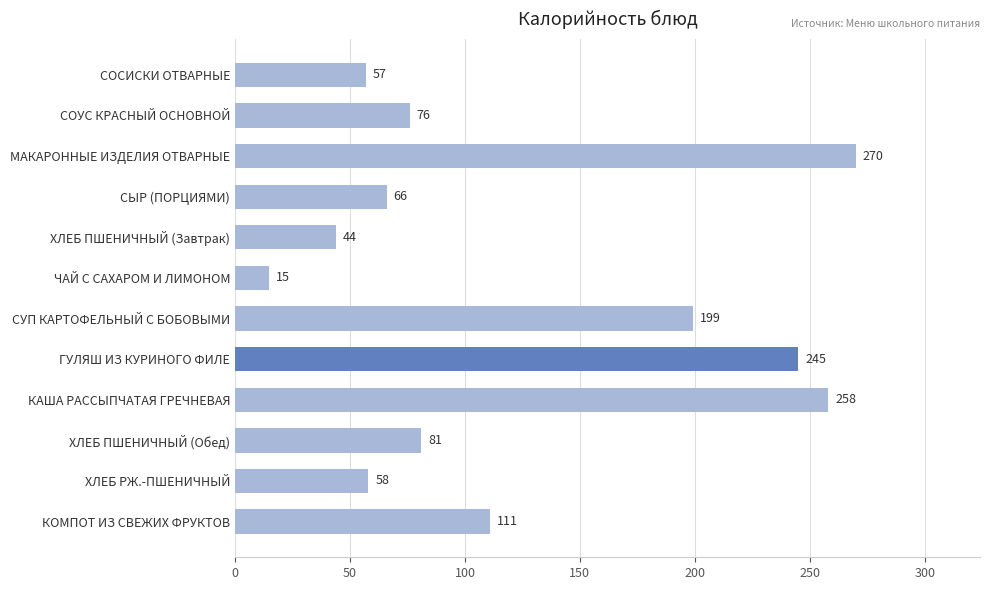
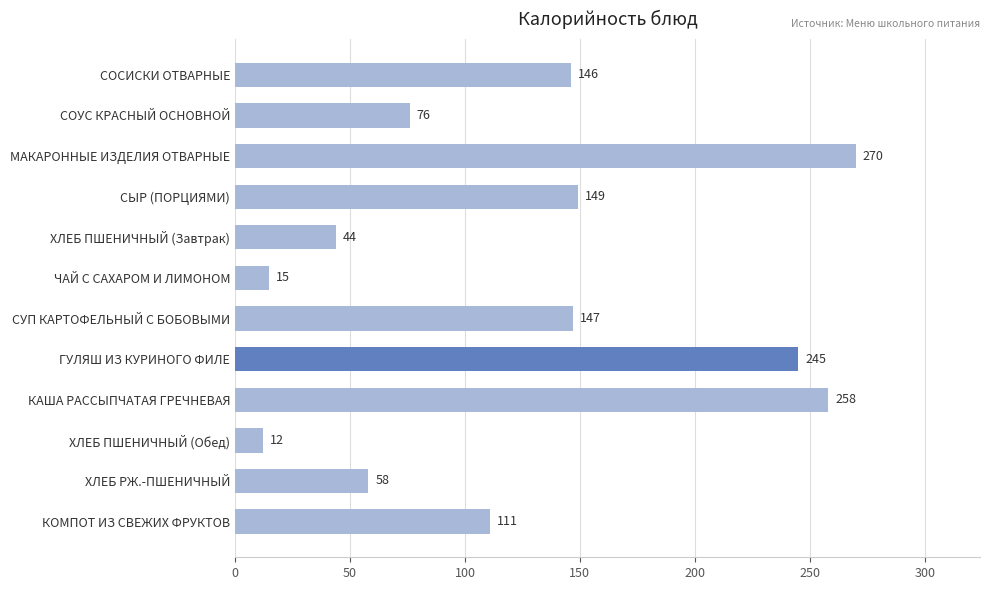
  {
-   "СОСИСКИ ОТВАРНЫЕ": 57,
+   "СОСИСКИ ОТВАРНЫЕ": 146,
    "СОУС КРАСНЫЙ ОСНОВНОЙ": 76,
    "МАКАРОННЫЕ ИЗДЕЛИЯ ОТВАРНЫЕ": 270,
-   "СЫР (ПОРЦИЯМИ)": 66,
+   "СЫР (ПОРЦИЯМИ)": 149,
    "ХЛЕБ ПШЕНИЧНЫЙ (Завтрак)": 44,
    "ЧАЙ С САХАРОМ И ЛИМОНОМ": 15,
-   "СУП КАРТОФЕЛЬНЫЙ С БОБОВЫМИ": 199,
+   "СУП КАРТОФЕЛЬНЫЙ С БОБОВЫМИ": 147,
    "ГУЛЯШ ИЗ КУРИНОГО ФИЛЕ": 245,
    "КАША РАССЫПЧАТАЯ ГРЕЧНЕВАЯ": 258,
-   "ХЛЕБ ПШЕНИЧНЫЙ (Обед)": 81,
+   "ХЛЕБ ПШЕНИЧНЫЙ (Обед)": 12,
    "ХЛЕБ РЖ.-ПШЕНИЧНЫЙ": 58,
    "КОМПОТ ИЗ СВЕЖИХ ФРУКТОВ": 111
  }
